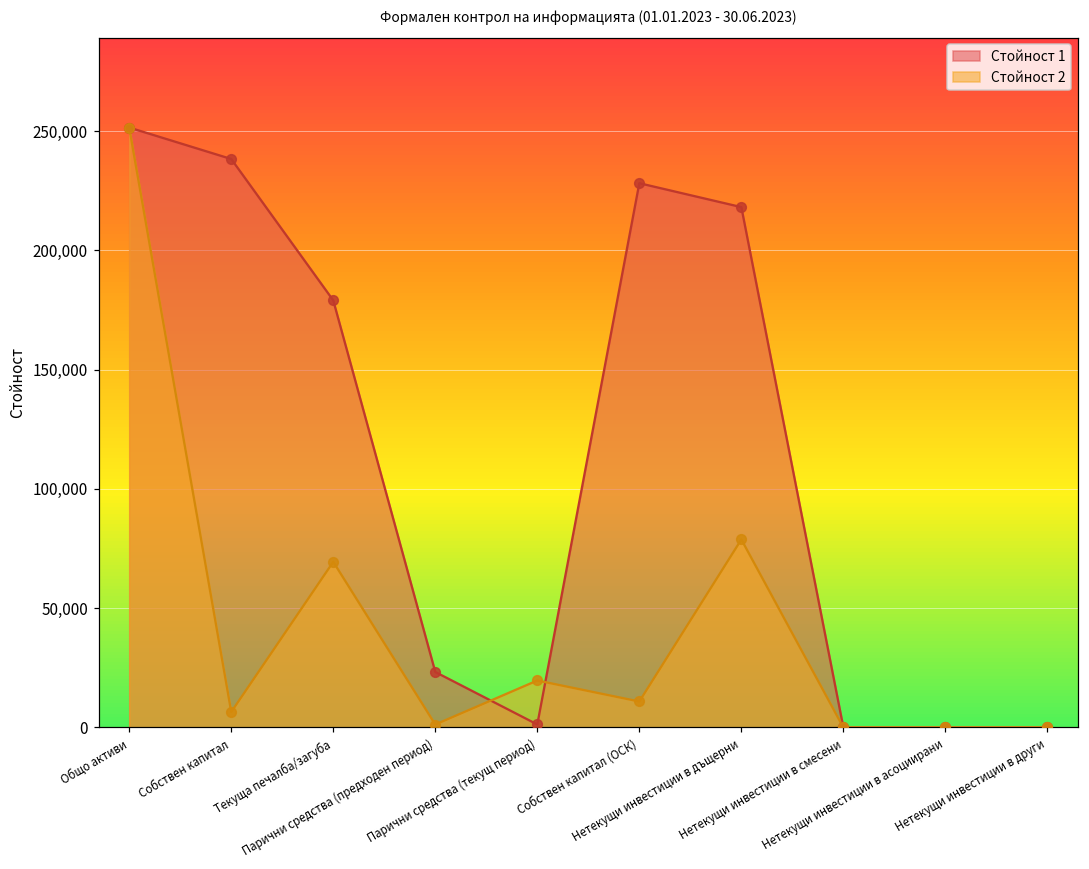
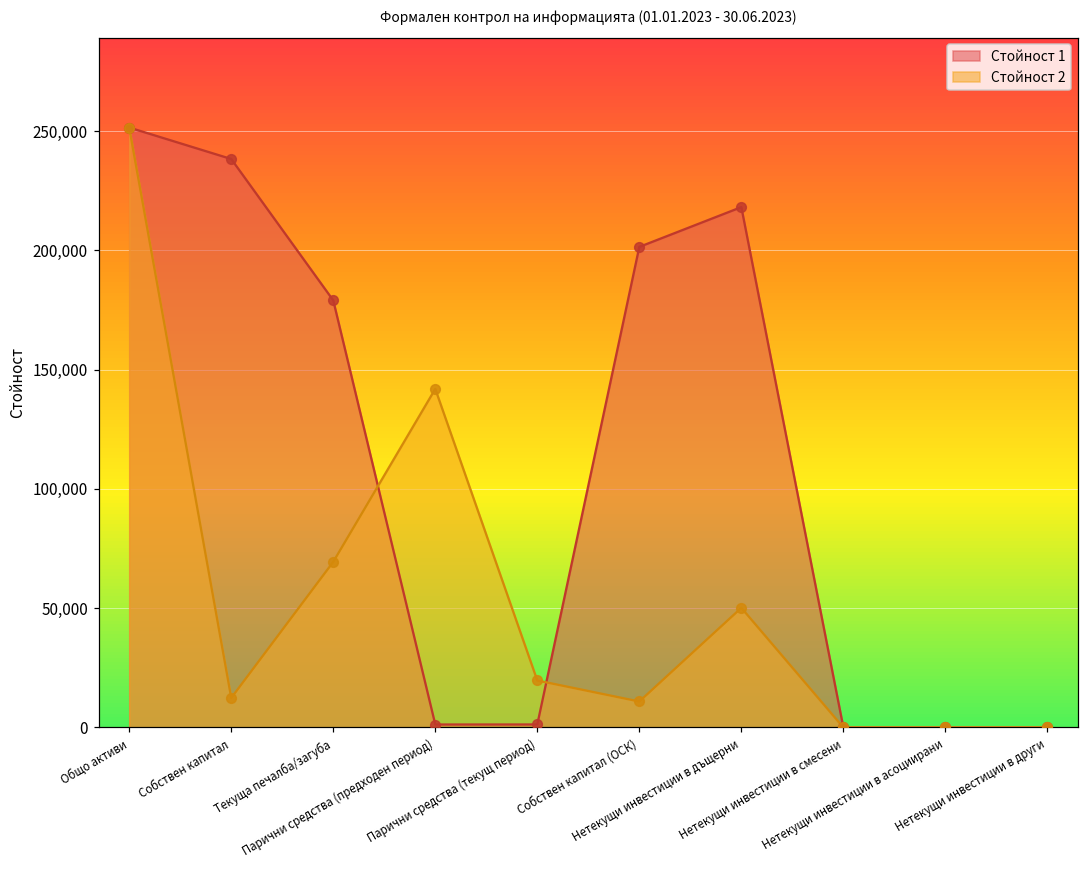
  {
    "Стойност 1": {
      "Собствен капитал": "238,000",
      "Текуща печалба/загуба": "179,000",
-     "Парични средства (предходен период)": "23,000",
+     "Парични средства (предходен период)": "1,000",
      "Парични средства (текущ период)": "1,000",
-     "Собствен капитал (ОСК)": "228,000",
+     "Собствен капитал (ОСК)": "201,000",
      "Нетекущи инвестиции в дъщерни": "218,000"
    },
    "Стойност 2": {
-     "Собствен капитал": "6,000",
+     "Собствен капитал": "12,000",
      "Текуща печалба/загуба": "69,000",
-     "Парични средства (предходен период)": "1,000",
+     "Парични средства (предходен период)": "142,000",
      "Парични средства (текущ период)": "20,000",
      "Собствен капитал (ОСК)": "11,000",
-     "Нетекущи инвестиции в дъщерни": "79,000"
+     "Нетекущи инвестиции в дъщерни": "50,000"
    }
  }
